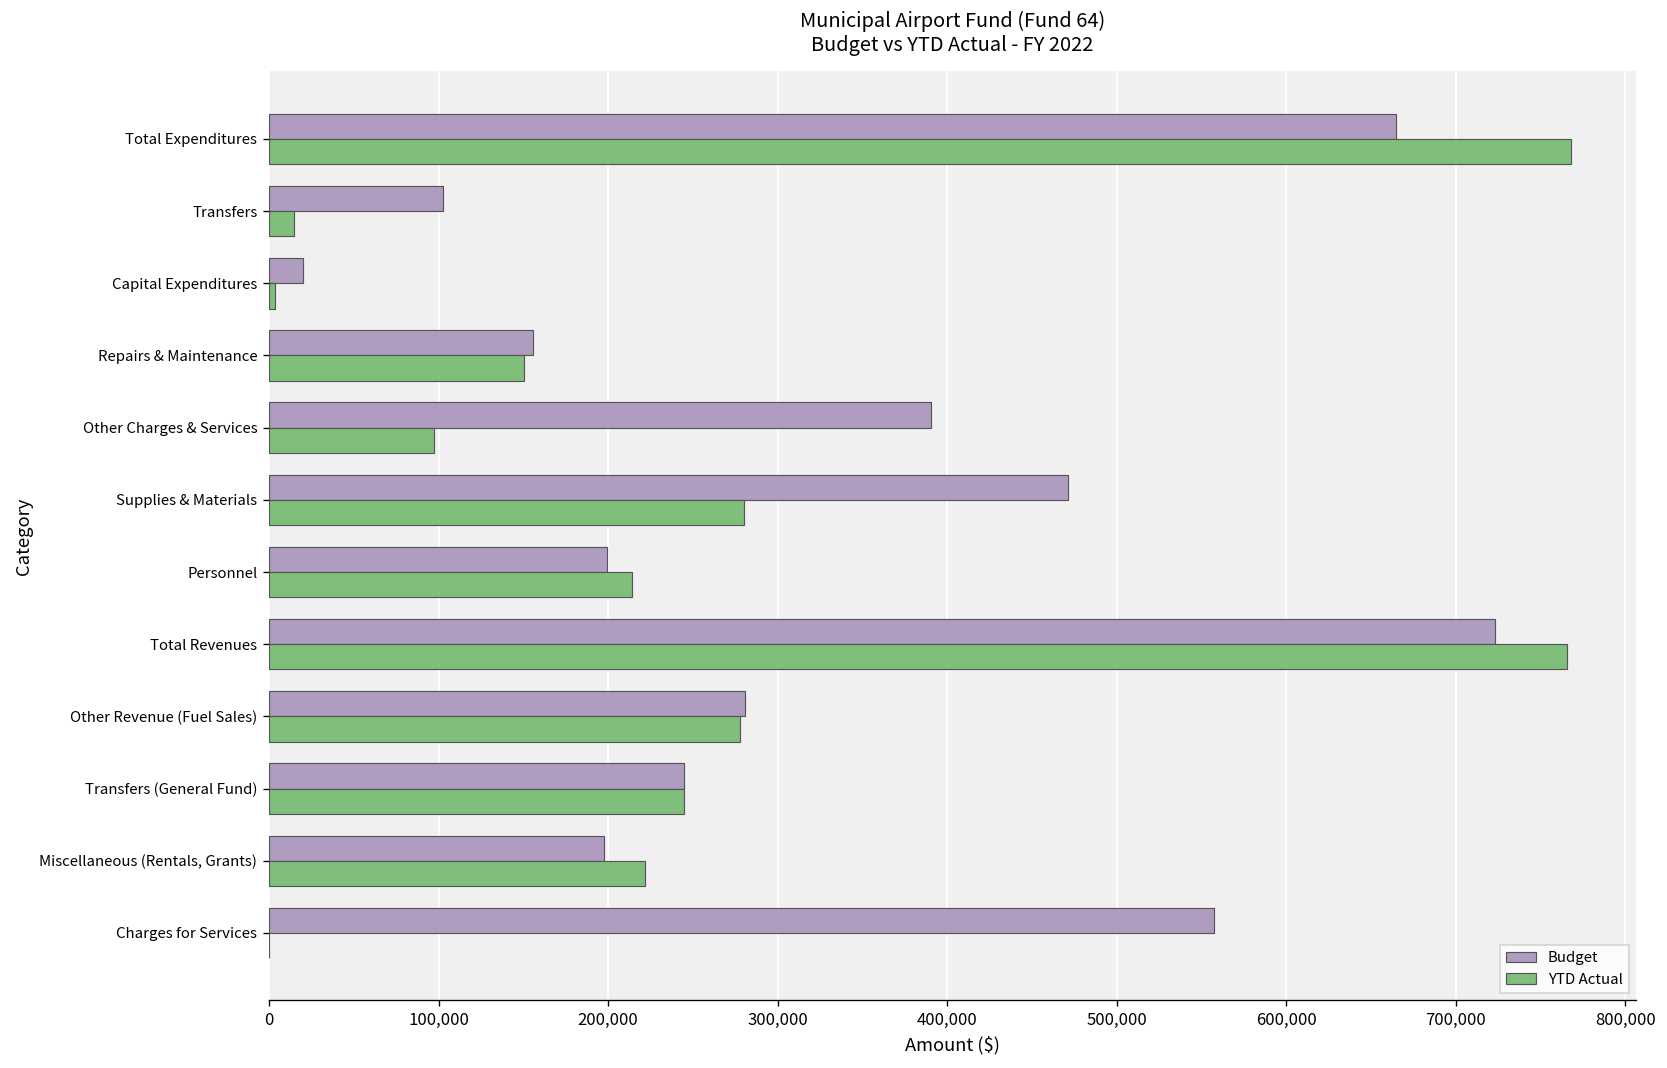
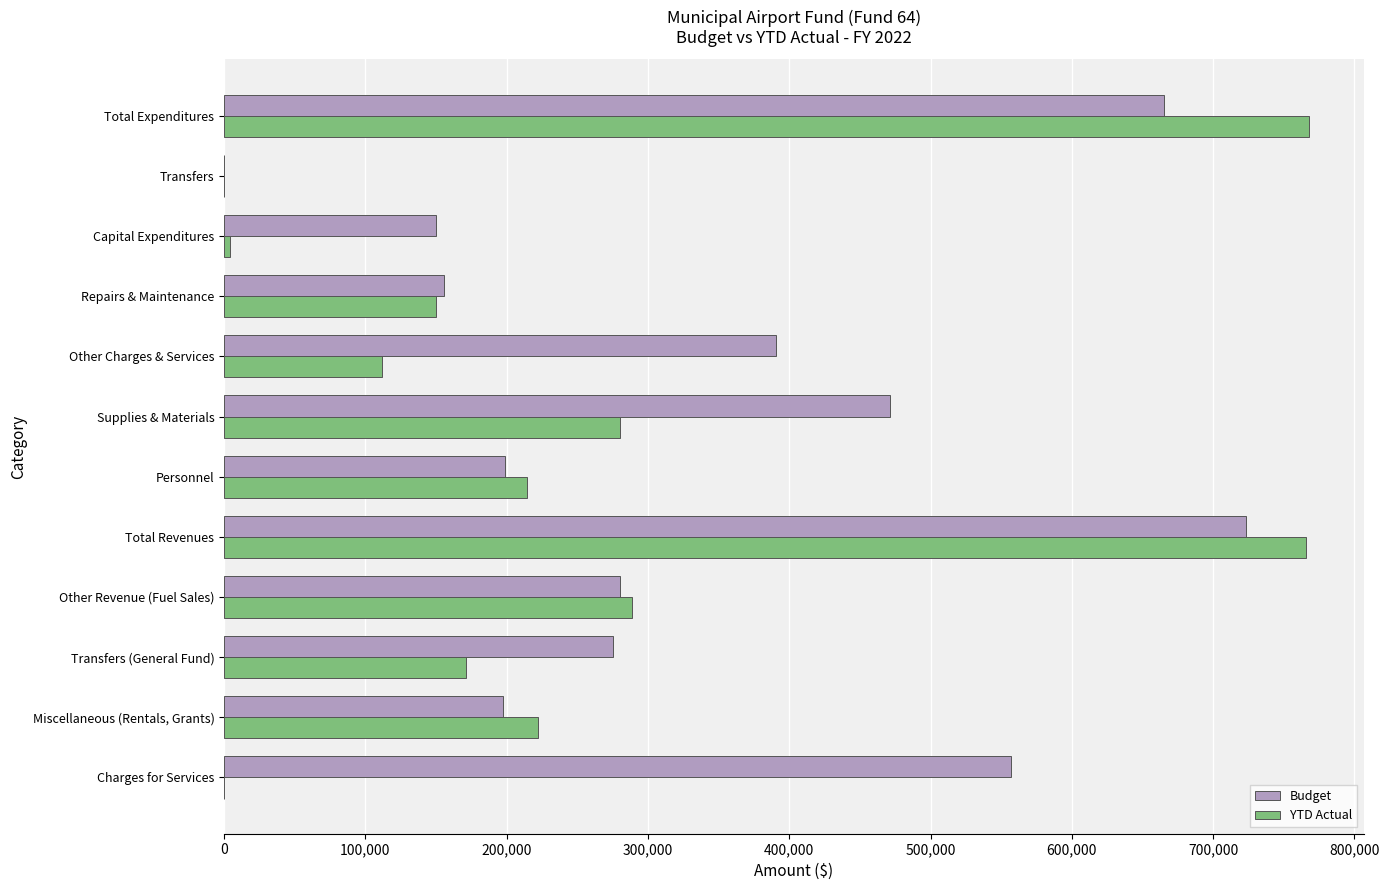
  {
    "Budget": {
      "Total Expenditures": "665,000",
-     "Transfers": "103,000",
-     "Capital Expenditures": "20,000",
+     "Transfers": "0",
+     "Capital Expenditures": "150,000",
      "Repairs & Maintenance": "156,000",
      "Other Charges & Services": "390,000",
      "Supplies & Materials": "471,000",
      "Personnel": "199,000",
      "Total Revenues": "723,000",
      "Other Revenue (Fuel Sales)": "281,000",
-     "Transfers (General Fund)": "245,000",
+     "Transfers (General Fund)": "275,000",
      "Miscellaneous (Rentals, Grants)": "198,000",
      "Charges for Services": "557,000"
    },
    "YTD Actual": {
      "Total Expenditures": "768,000",
-     "Transfers": "15,000",
+     "Transfers": "0",
      "Capital Expenditures": "4,000",
      "Repairs & Maintenance": "150,000",
-     "Other Charges & Services": "97,000",
+     "Other Charges & Services": "112,000",
      "Supplies & Materials": "280,000",
      "Personnel": "214,000",
      "Total Revenues": "766,000",
-     "Other Revenue (Fuel Sales)": "278,000",
-     "Transfers (General Fund)": "245,000",
+     "Other Revenue (Fuel Sales)": "289,000",
+     "Transfers (General Fund)": "171,000",
      "Miscellaneous (Rentals, Grants)": "222,000",
      "Charges for Services": "0"
    }
  }
